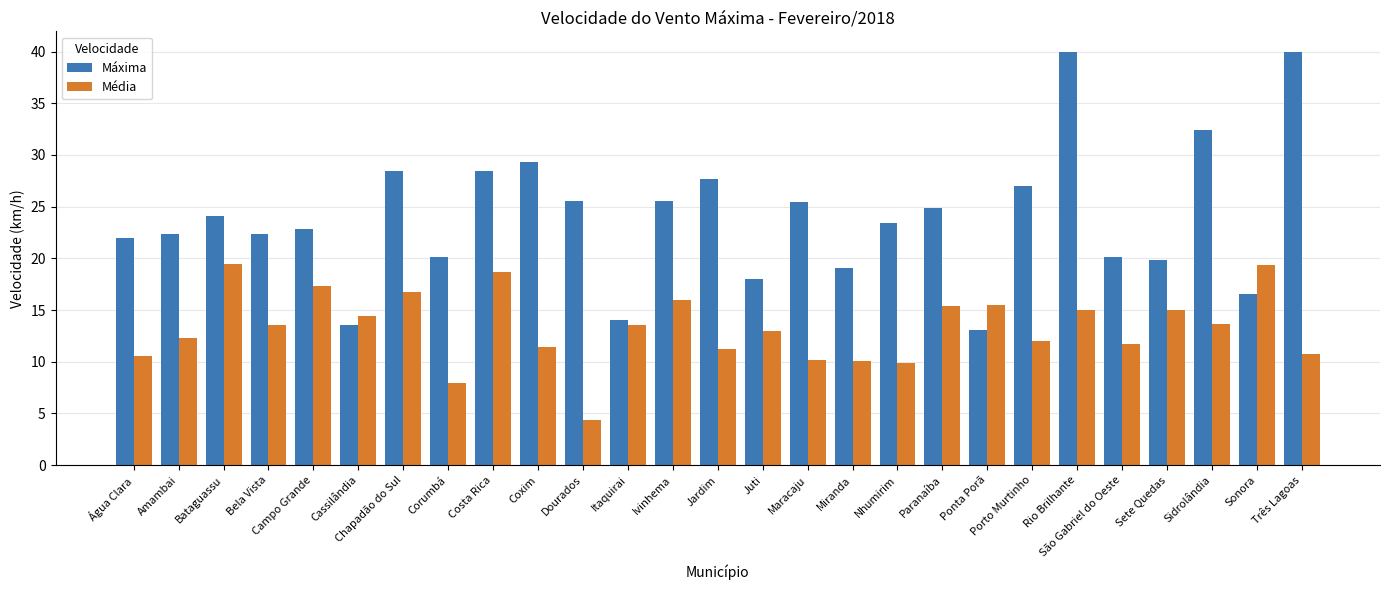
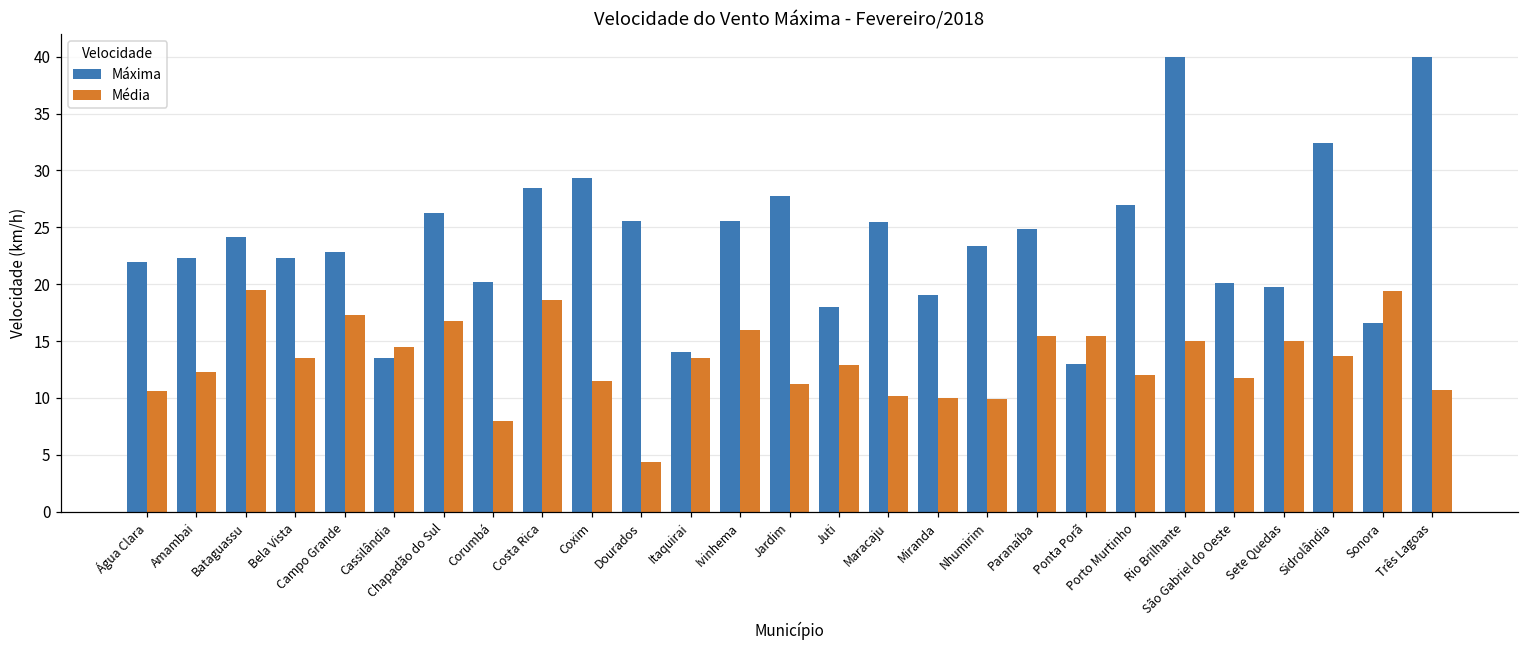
  {
    "Máxima": {
      "Água Clara": 22.0,
      "Amambai": 22.3,
      "Bataguassu": 24.1,
      "Bela Vista": 22.3,
      "Campo Grande": 22.9,
      "Cassilândia": 13.5,
-     "Chapadão do Sul": 28.5,
+     "Chapadão do Sul": 26.3,
      "Corumbá": 20.2,
      "Costa Rica": 28.4,
      "Coxim": 29.3,
      "Dourados": 25.6,
      "Itaquirai": 14.0,
      "Ivinhema": 25.6,
      "Jardim": 27.7,
      "Juti": 18.0,
      "Maracaju": 25.5,
      "Miranda": 19.1,
      "Nhumirim": 23.4,
      "Paranaíba": 24.8,
      "Ponta Porã": 13.0,
      "Porto Murtinho": 27.0,
      "Rio Brilhante": 40.0,
      "São Gabriel do Oeste": 20.1,
      "Sete Quedas": 19.8,
      "Sidrolândia": 32.4,
      "Sonora": 16.6,
      "Três Lagoas": 40.0
    },
    "Média": {
      "Água Clara": 10.6,
      "Amambai": 12.3,
      "Bataguassu": 19.5,
      "Bela Vista": 13.5,
      "Campo Grande": 17.3,
      "Cassilândia": 14.4,
      "Chapadão do Sul": 16.8,
      "Corumbá": 8.0,
      "Costa Rica": 18.6,
      "Coxim": 11.5,
      "Dourados": 4.4,
      "Itaquirai": 13.5,
      "Ivinhema": 16.0,
      "Jardim": 11.3,
      "Juti": 12.9,
      "Maracaju": 10.1,
      "Miranda": 10.0,
      "Nhumirim": 9.9,
      "Paranaíba": 15.4,
      "Ponta Porã": 15.5,
      "Porto Murtinho": 12.0,
      "Rio Brilhante": 15.0,
      "São Gabriel do Oeste": 11.8,
      "Sete Quedas": 15.0,
      "Sidrolândia": 13.7,
      "Sonora": 19.4,
      "Três Lagoas": 10.7
    }
  }
